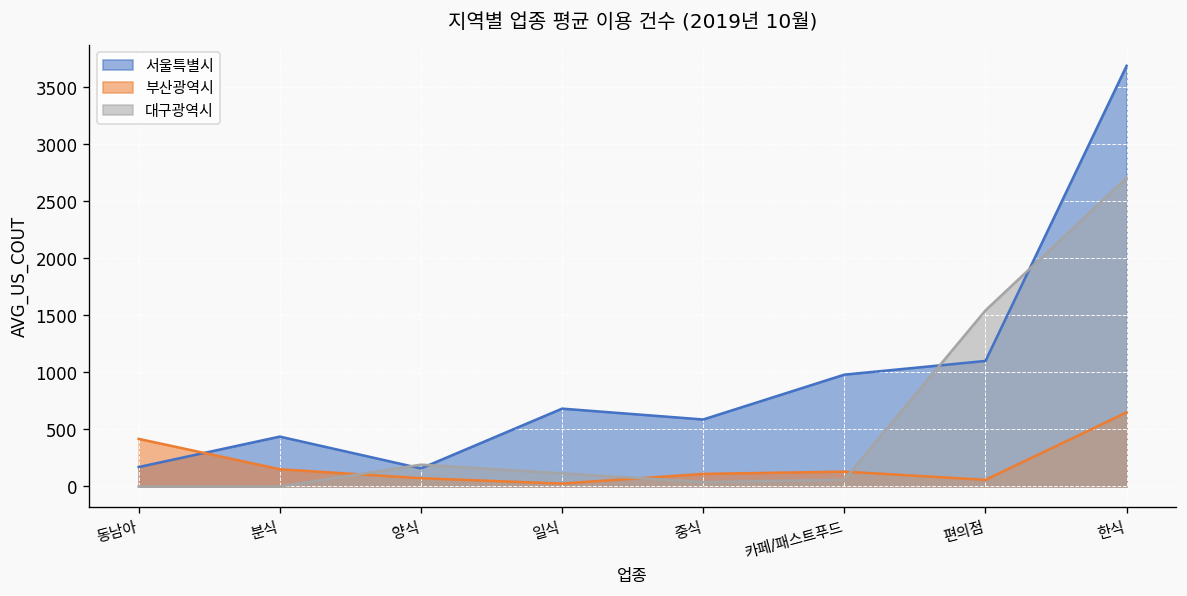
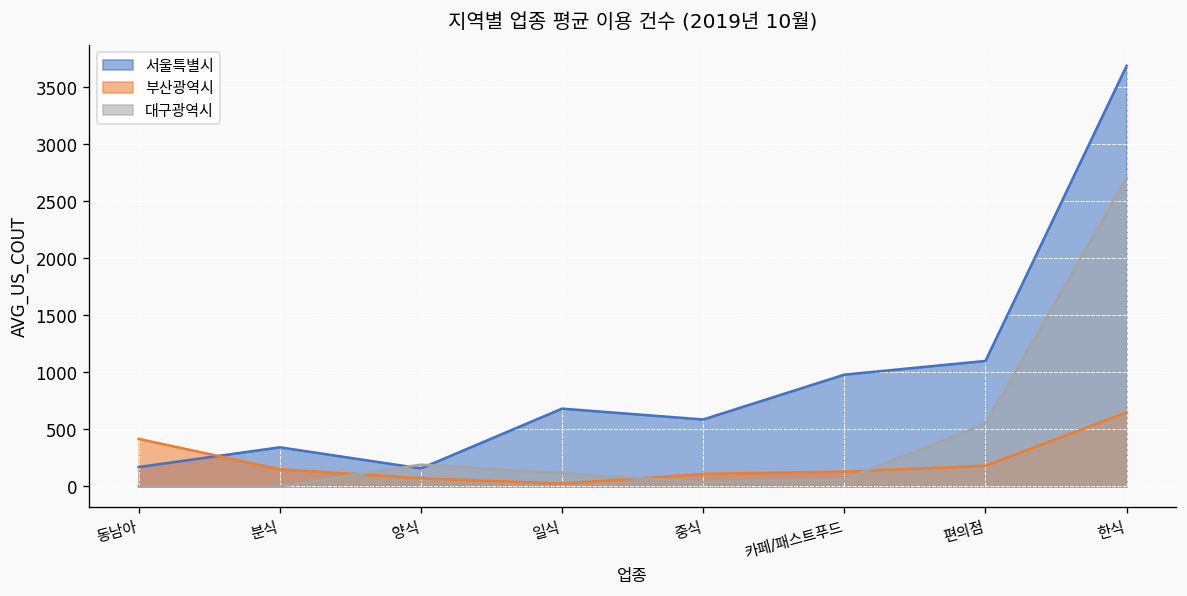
  {
    "서울특별시": {
      "동남아": 200,
-     "분식": 400,
+     "분식": 300,
      "양식": 200,
      "일식": 700,
      "중식": 600,
      "카페/패스트푸드": 1000,
      "편의점": 1100,
      "한식": 3700
    },
    "부산광역시": {
      "동남아": 400,
      "분식": 200,
      "양식": 100,
      "일식": 0,
      "중식": 100,
      "카페/패스트푸드": 100,
-     "편의점": 100,
+     "편의점": 200,
      "한식": 600
    },
    "대구광역시": {
      "동남아": 0,
      "분식": 0,
      "양식": 200,
      "일식": 100,
      "중식": 0,
      "카페/패스트푸드": 100,
-     "편의점": 1500,
+     "편의점": 600,
      "한식": 2700
    }
  }
